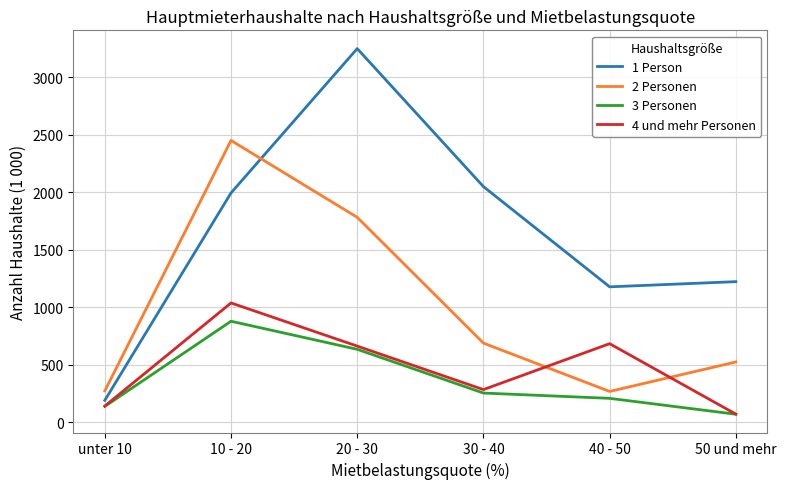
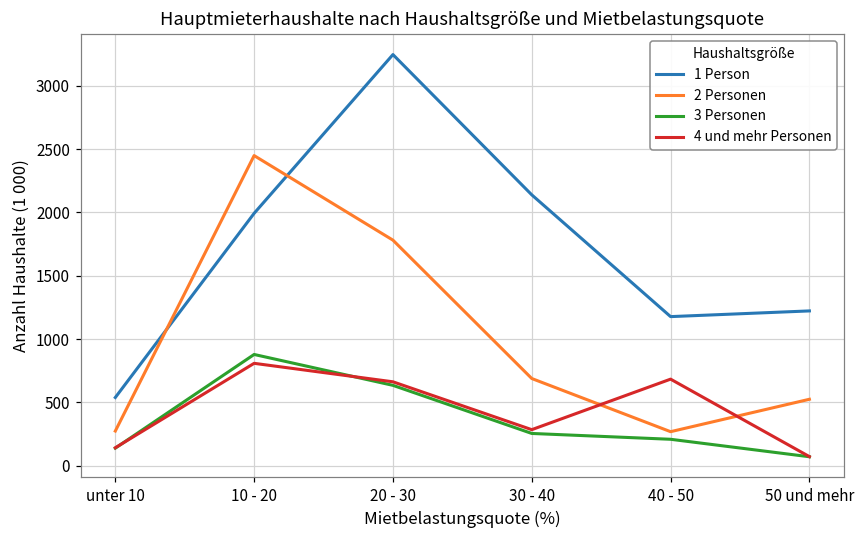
  {
    "1 Person": {
-     "unter 10": 190,
+     "unter 10": 540,
      "10 - 20": 1990,
      "20 - 30": 3250,
-     "30 - 40": 2050,
+     "30 - 40": 2140,
      "40 - 50": 1180,
      "50 und mehr": 1220
    },
    "2 Personen": {
      "unter 10": 270,
      "10 - 20": 2450,
      "20 - 30": 1780,
      "30 - 40": 690,
      "40 - 50": 270,
      "50 und mehr": 520
    },
    "3 Personen": {
      "10 - 20": 880,
      "20 - 30": 630,
      "30 - 40": 250,
      "40 - 50": 210
    },
    "4 und mehr Personen": {
-     "10 - 20": 1040,
+     "10 - 20": 810,
      "20 - 30": 660,
      "30 - 40": 280,
      "40 - 50": 680
    }
  }
